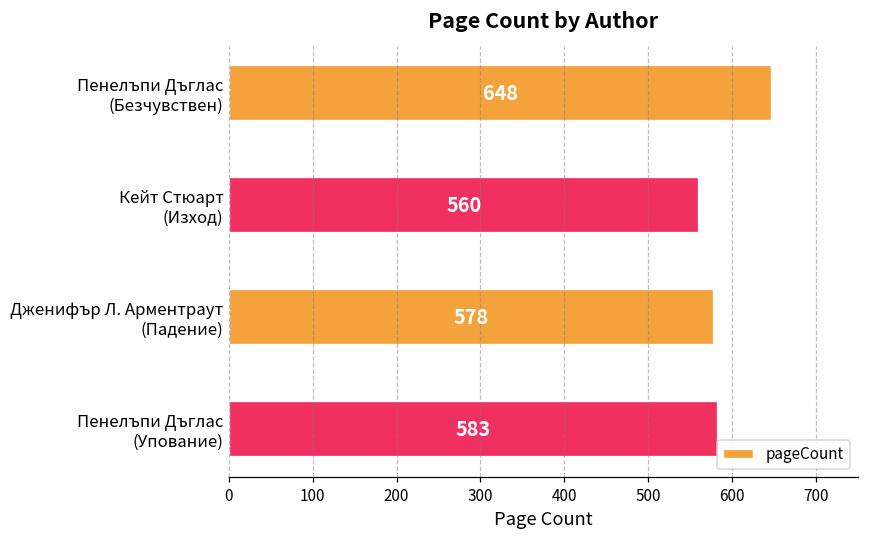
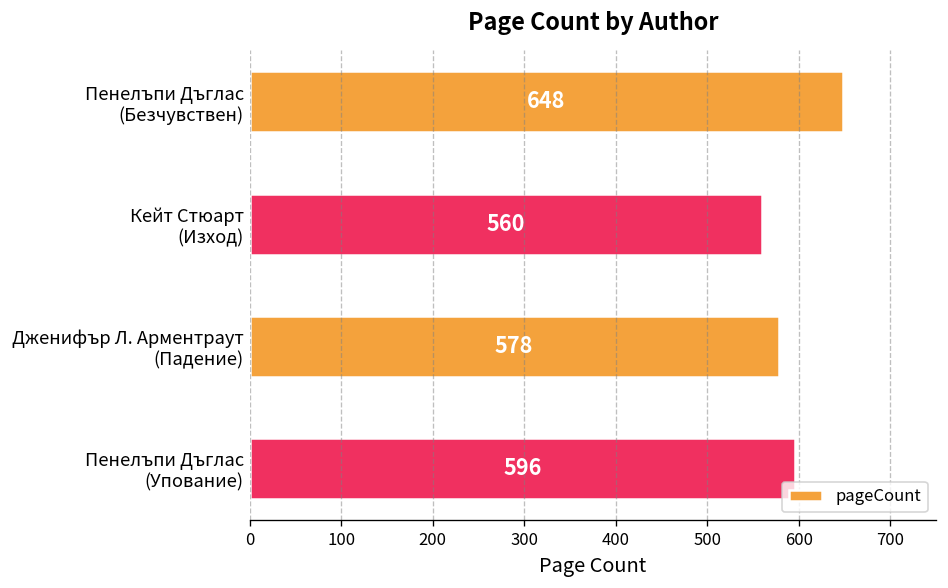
  {
    "Пенелъпи Дъглас (Безчувствен)": 648,
    "Кейт Стюарт (Изход)": 560,
    "Дженифър Л. Арментраут (Падение)": 578,
-   "Пенелъпи Дъглас (Упование)": 583
+   "Пенелъпи Дъглас (Упование)": 596
  }
